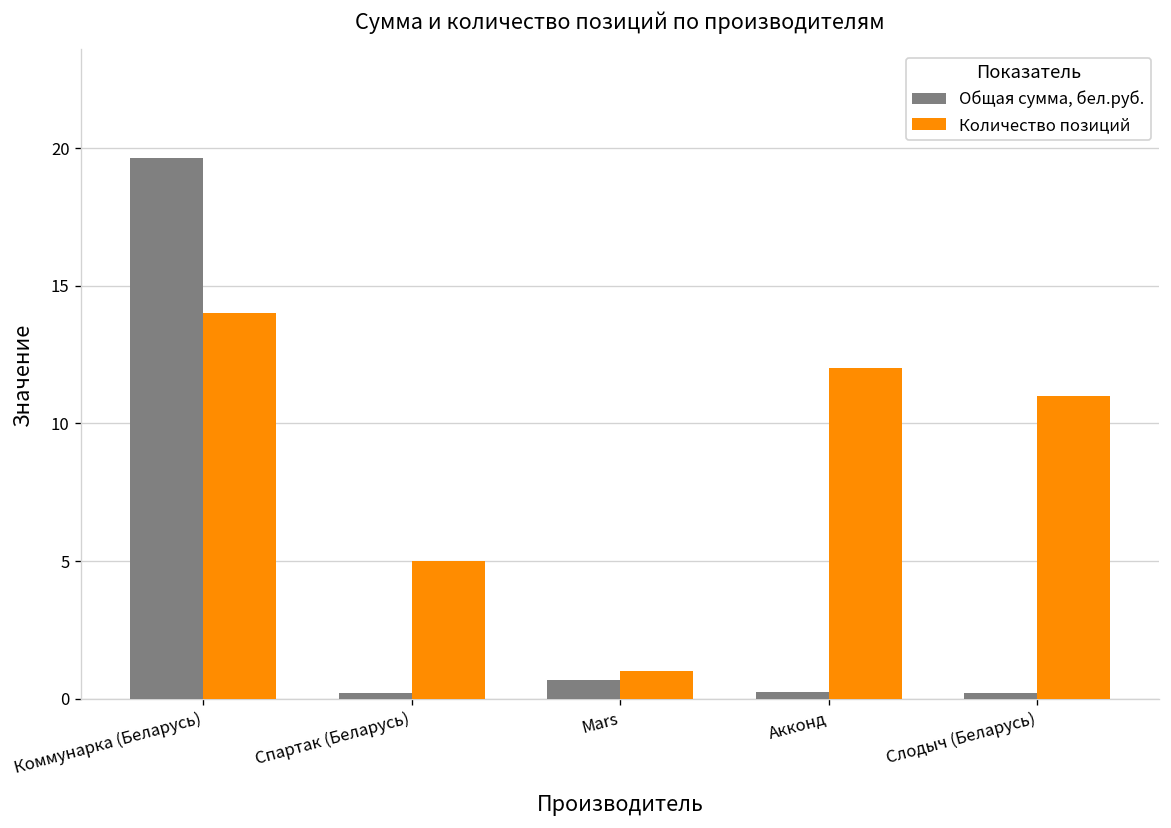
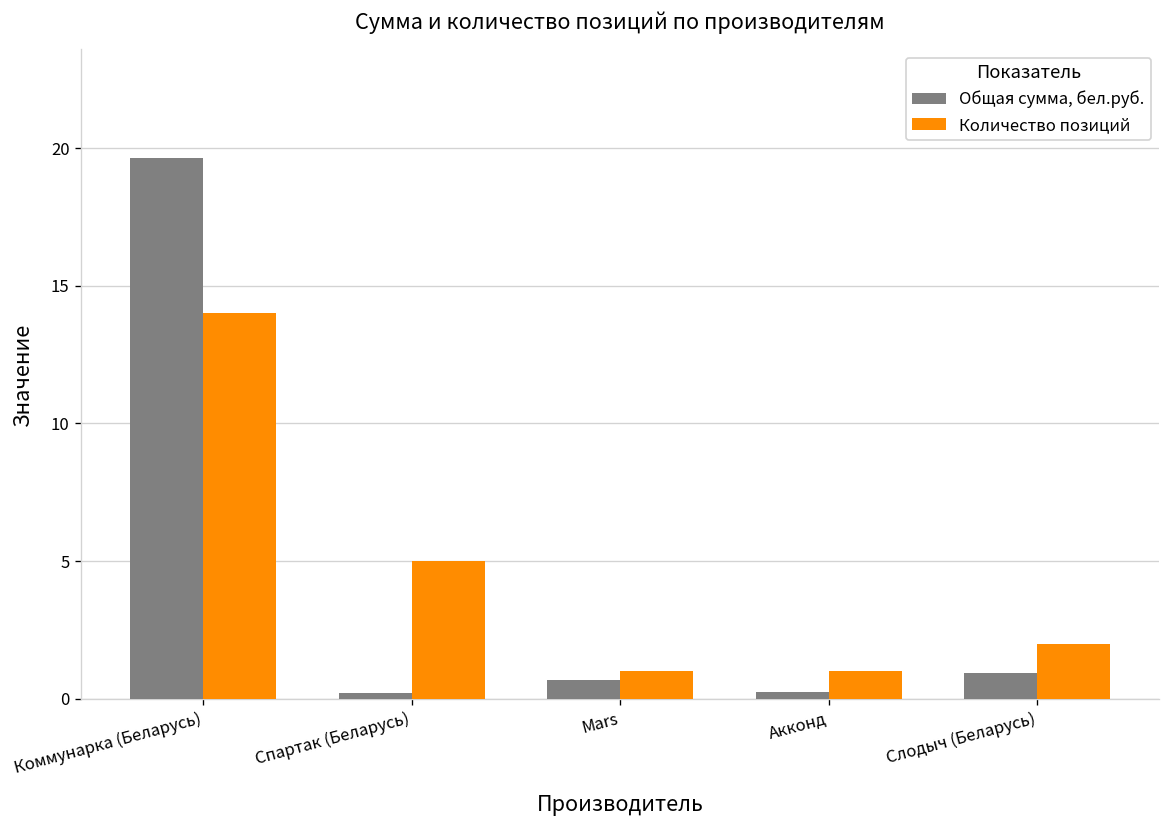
  {
    "Общая сумма, бел.руб.": {
      "Коммунарка (Беларусь)": 19.7,
      "Спартак (Беларусь)": 0.2,
      "Mars": 0.7,
      "Акконд": 0.3,
-     "Слодыч (Беларусь)": 0.2
+     "Слодыч (Беларусь)": 0.9
    },
    "Количество позиций": {
      "Коммунарка (Беларусь)": 14,
      "Спартак (Беларусь)": 5,
      "Mars": 1,
-     "Акконд": 12,
-     "Слодыч (Беларусь)": 11
+     "Акконд": 1,
+     "Слодыч (Беларусь)": 2
    }
  }
